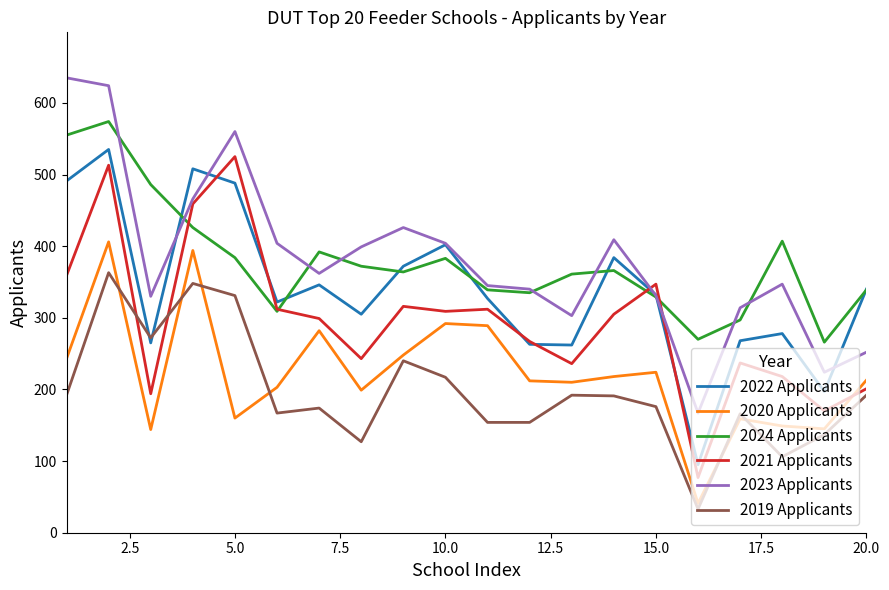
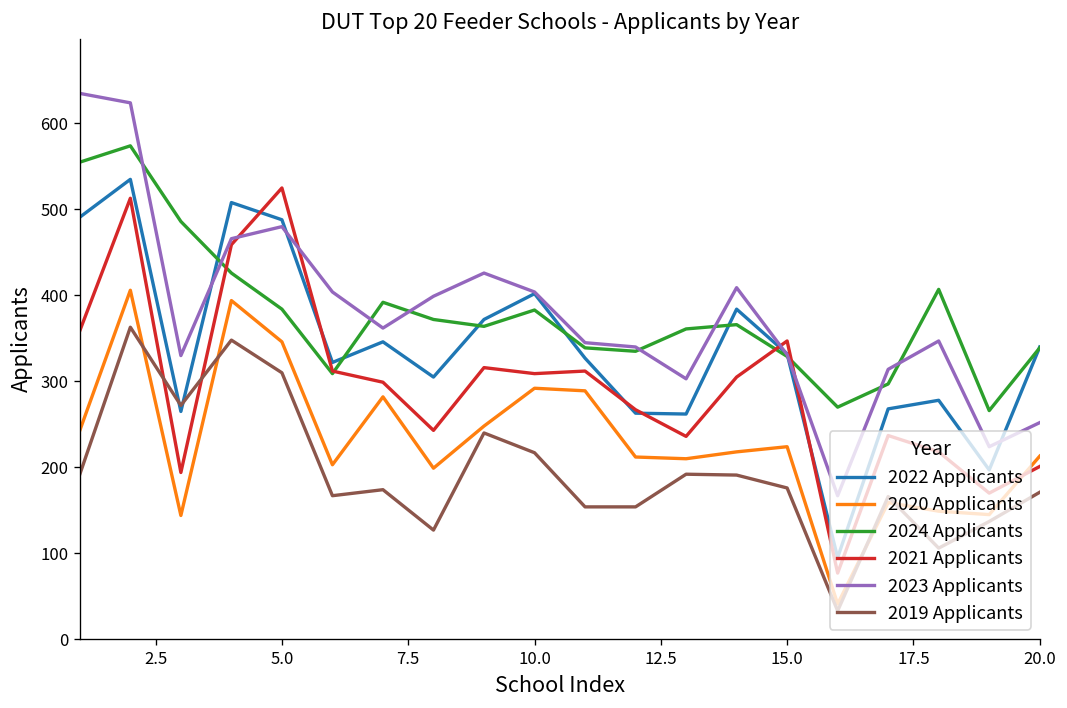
  {
    "2022 Applicants": {
      "5.0": 490
    },
    "2020 Applicants": {
-     "5.0": 160,
+     "5.0": 350,
      "10.0": 290,
      "15.0": 220,
      "20.0": 210
    },
    "2024 Applicants": {
      "5.0": 380,
      "10.0": 380
    },
    "2021 Applicants": {
      "5.0": 530,
      "10.0": 310,
      "15.0": 350,
      "20.0": 200
    },
    "2023 Applicants": {
-     "5.0": 560,
+     "5.0": 480,
      "20.0": 250
    },
    "2019 Applicants": {
-     "5.0": 330,
+     "5.0": 310,
      "10.0": 220,
      "15.0": 180,
-     "20.0": 190
+     "20.0": 170
    }
  }
